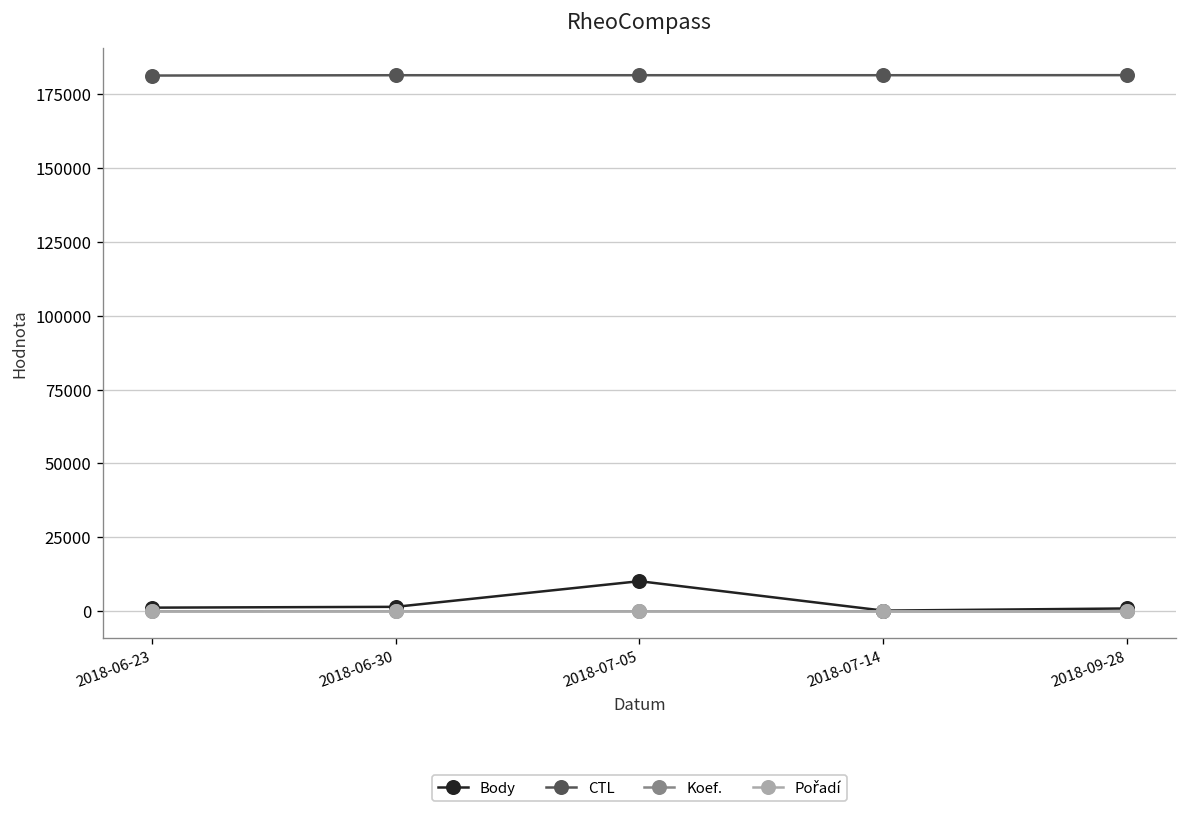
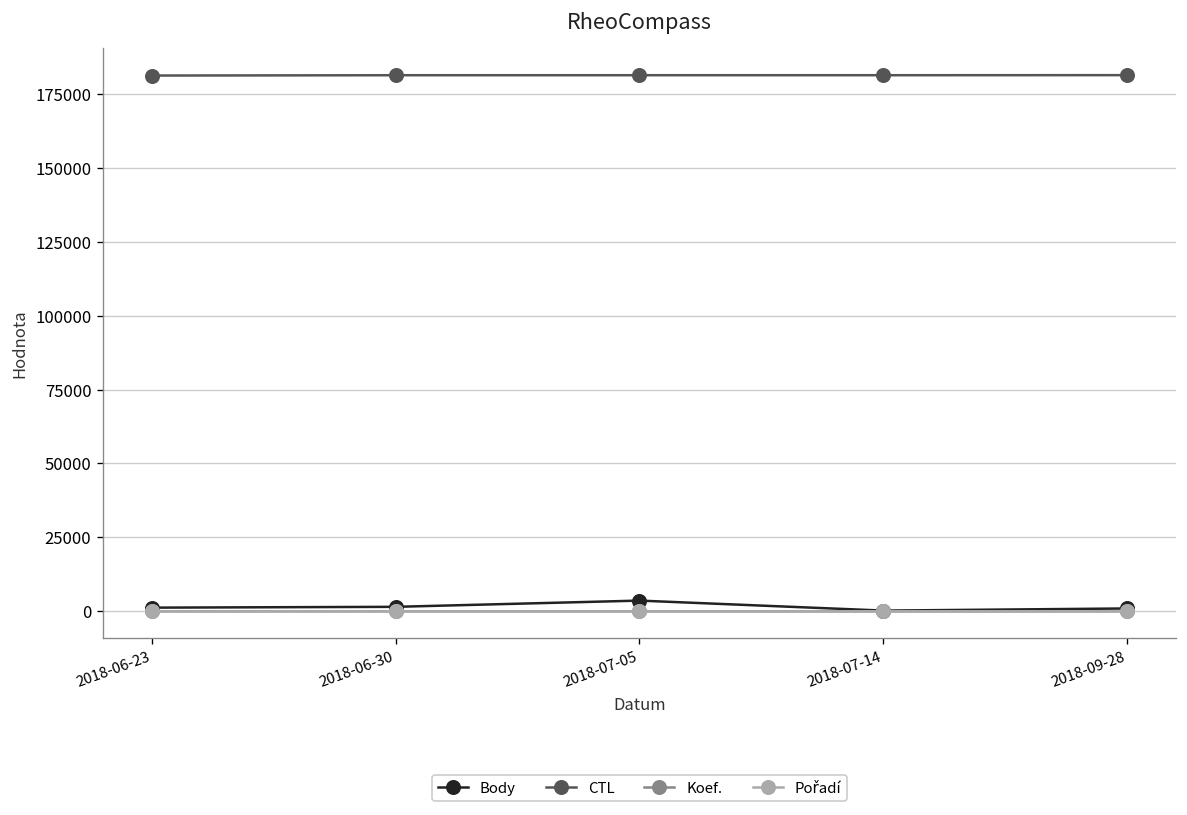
  {
    "Body": {
      "2018-06-23": 1000,
      "2018-06-30": 2000,
-     "2018-07-05": 10000
+     "2018-07-05": 4000
    },
    "CTL": {
      "2018-06-23": 181000,
      "2018-06-30": 181000,
      "2018-07-05": 181000,
      "2018-07-14": 181000,
      "2018-09-28": 181000
    },
    "Pořadí": {
      "2018-06-23": 0,
      "2018-06-30": 0,
      "2018-07-05": 0
    }
  }
